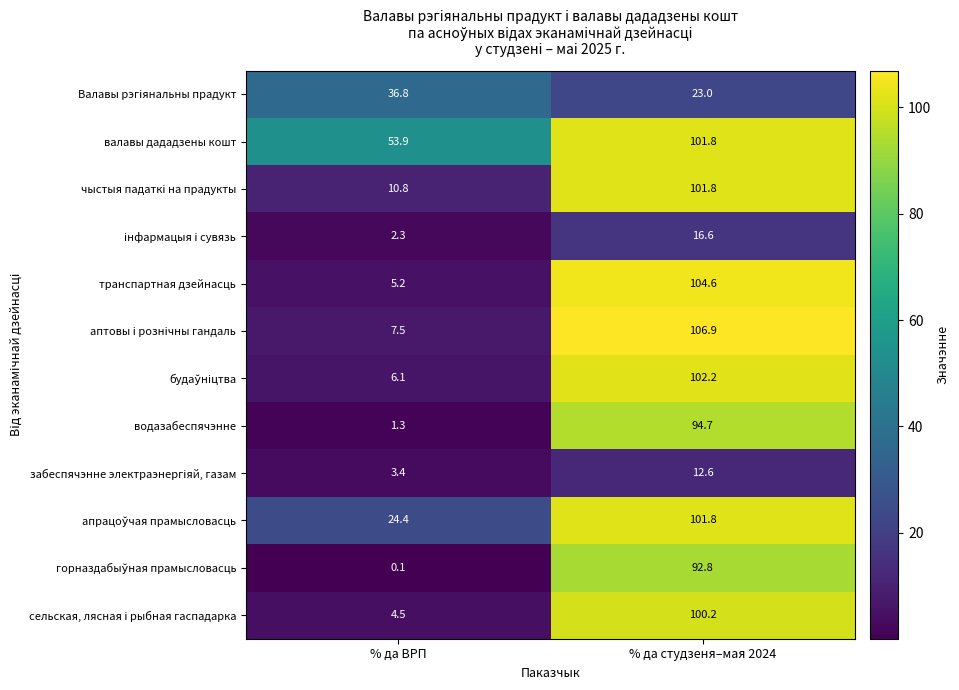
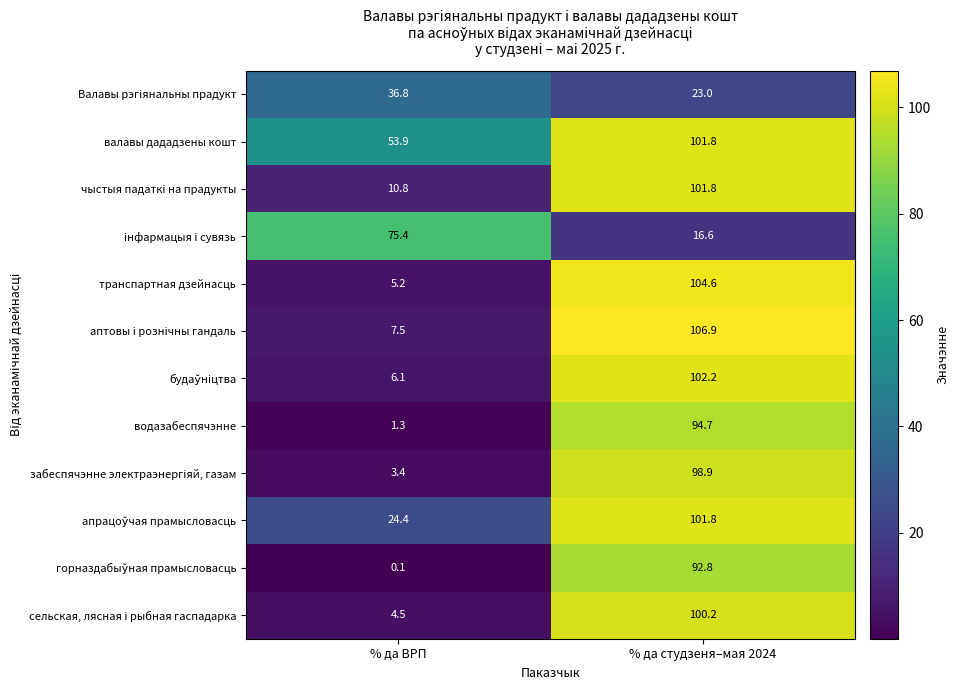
  {
    "Валавы рэгіянальны прадукт": {
      "% да ВРП": 36.8,
      "% да студзеня–мая 2024": 23.0
    },
    "валавы дададзены кошт": {
      "% да ВРП": 53.9,
      "% да студзеня–мая 2024": 101.8
    },
    "чыстыя падаткі на прадукты": {
      "% да ВРП": 10.8,
      "% да студзеня–мая 2024": 101.8
    },
    "інфармацыя і сувязь": {
-     "% да ВРП": 2.3,
+     "% да ВРП": 75.4,
      "% да студзеня–мая 2024": 16.6
    },
    "транспартная дзейнасць": {
      "% да ВРП": 5.2,
      "% да студзеня–мая 2024": 104.6
    },
    "аптовы і рознічны гандаль": {
      "% да ВРП": 7.5,
      "% да студзеня–мая 2024": 106.9
    },
    "будаўніцтва": {
      "% да ВРП": 6.1,
      "% да студзеня–мая 2024": 102.2
    },
    "водазабеспячэнне": {
      "% да ВРП": 1.3,
      "% да студзеня–мая 2024": 94.7
    },
    "забеспячэнне электраэнергіяй, газам": {
      "% да ВРП": 3.4,
-     "% да студзеня–мая 2024": 12.6
+     "% да студзеня–мая 2024": 98.9
    },
    "апрацоўчая прамысловасць": {
      "% да ВРП": 24.4,
      "% да студзеня–мая 2024": 101.8
    },
    "горназдабыўная прамысловасць": {
      "% да ВРП": 0.1,
      "% да студзеня–мая 2024": 92.8
    },
    "сельская, лясная і рыбная гаспадарка": {
      "% да ВРП": 4.5,
      "% да студзеня–мая 2024": 100.2
    }
  }
